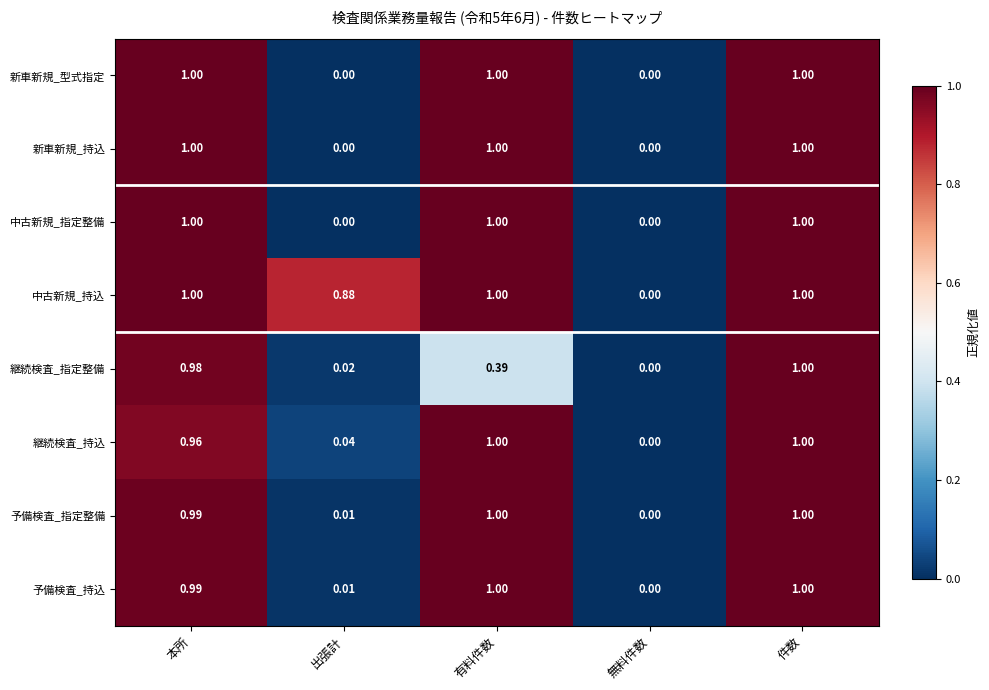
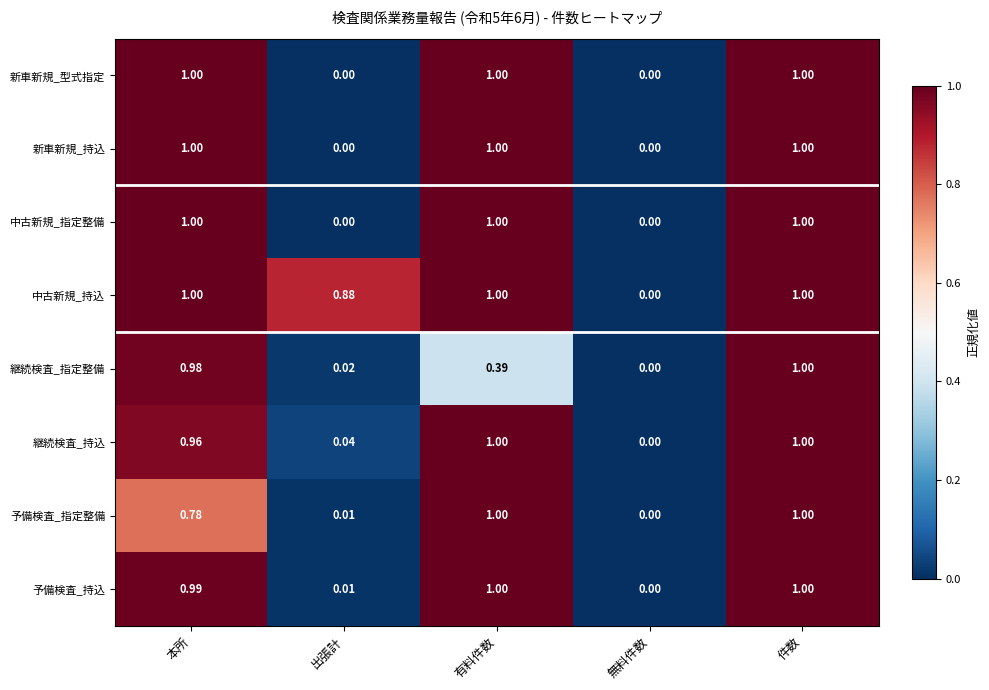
  {
    "新車新規_型式指定": {
      "本所": 1.00,
      "出張計": 0.00,
      "有料件数": 1.00,
      "無料件数": 0.00,
      "件数": 1.00
    },
    "新車新規_持込": {
      "本所": 1.00,
      "出張計": 0.00,
      "有料件数": 1.00,
      "無料件数": 0.00,
      "件数": 1.00
    },
    "中古新規_指定整備": {
      "本所": 1.00,
      "出張計": 0.00,
      "有料件数": 1.00,
      "無料件数": 0.00,
      "件数": 1.00
    },
    "中古新規_持込": {
      "本所": 1.00,
      "出張計": 0.88,
      "有料件数": 1.00,
      "無料件数": 0.00,
      "件数": 1.00
    },
    "継続検査_指定整備": {
      "本所": 0.98,
      "出張計": 0.02,
      "有料件数": 0.39,
      "無料件数": 0.00,
      "件数": 1.00
    },
    "継続検査_持込": {
      "本所": 0.96,
      "出張計": 0.04,
      "有料件数": 1.00,
      "無料件数": 0.00,
      "件数": 1.00
    },
    "予備検査_指定整備": {
-     "本所": 0.99,
+     "本所": 0.78,
      "出張計": 0.01,
      "有料件数": 1.00,
      "無料件数": 0.00,
      "件数": 1.00
    },
    "予備検査_持込": {
      "本所": 0.99,
      "出張計": 0.01,
      "有料件数": 1.00,
      "無料件数": 0.00,
      "件数": 1.00
    }
  }
